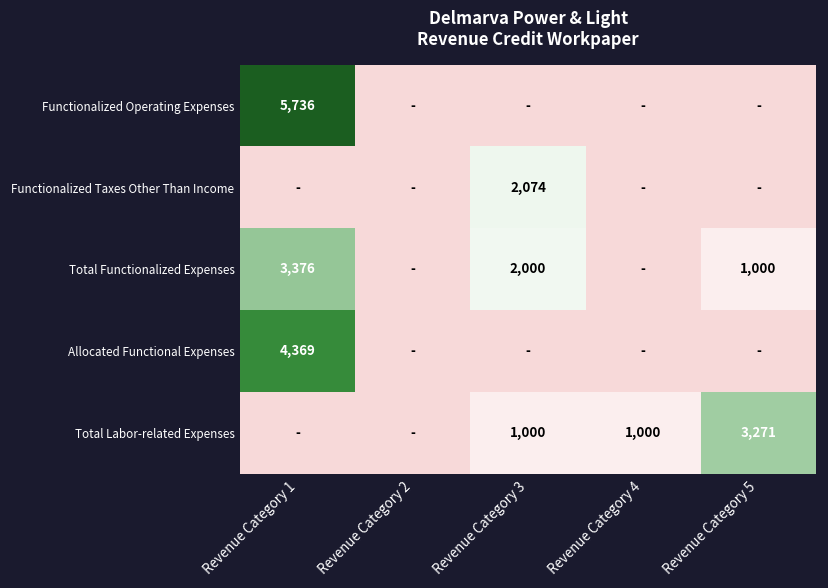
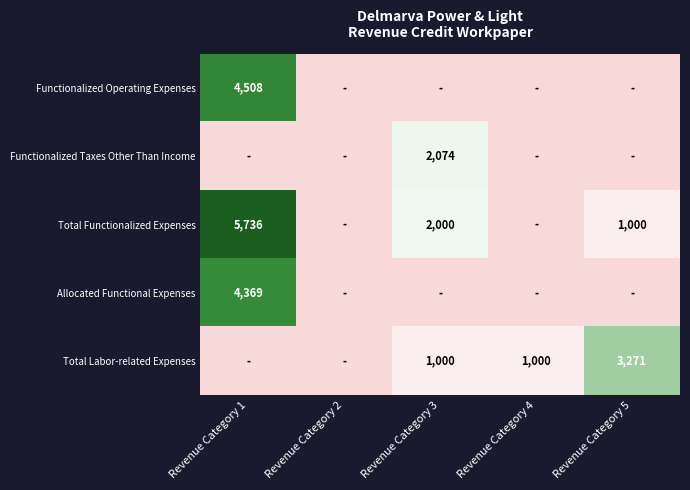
  {
    "Functionalized Operating Expenses": {
-     "Revenue Category 1": "5,736"
+     "Revenue Category 1": "4,508"
    },
    "Functionalized Taxes Other Than Income": {
      "Revenue Category 3": "2,074"
    },
    "Total Functionalized Expenses": {
-     "Revenue Category 1": "3,376",
+     "Revenue Category 1": "5,736",
      "Revenue Category 3": "2,000",
      "Revenue Category 5": "1,000"
    },
    "Allocated Functional Expenses": {
      "Revenue Category 1": "4,369"
    },
    "Total Labor-related Expenses": {
      "Revenue Category 3": "1,000",
      "Revenue Category 4": "1,000",
      "Revenue Category 5": "3,271"
    }
  }
